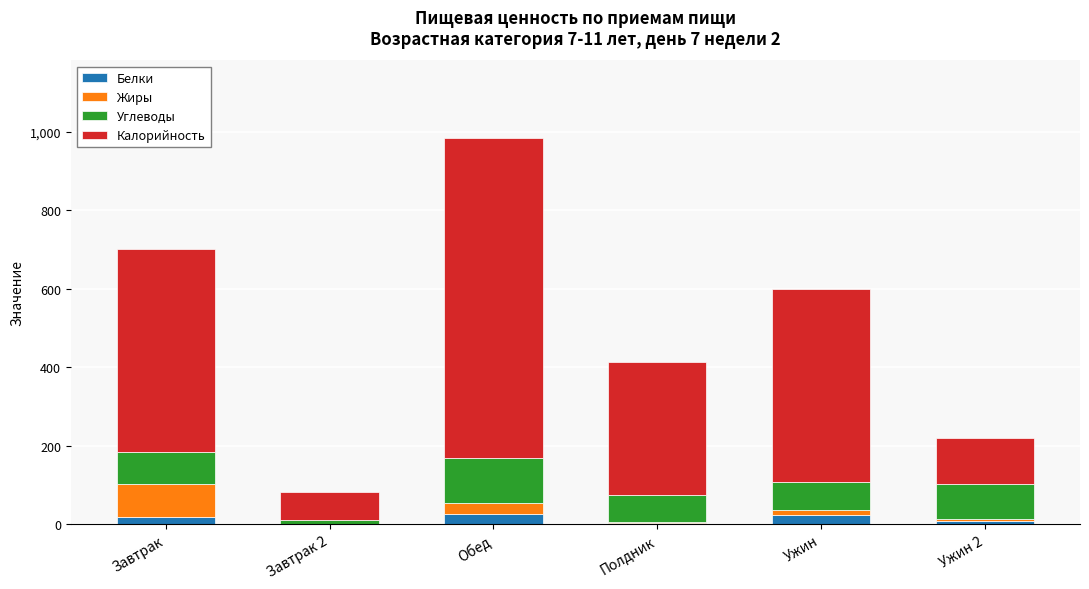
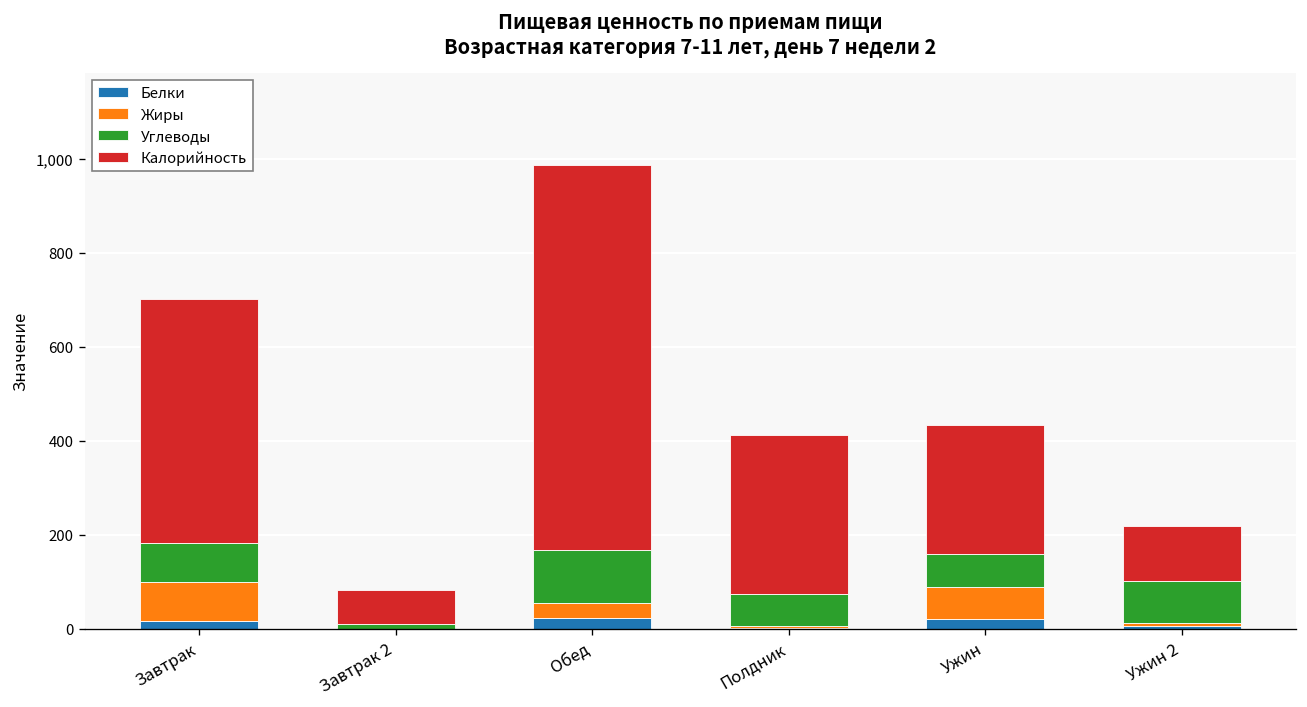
  {
    "Белки": {
      "Завтрак": 20,
      "Обед": 20,
      "Ужин": 20,
      "Ужин 2": 10
    },
    "Жиры": {
      "Завтрак": 80,
      "Обед": 30,
-     "Ужин": 10
+     "Ужин": 70
    },
    "Углеводы": {
      "Завтрак": 80,
      "Завтрак 2": 10,
      "Обед": 110,
      "Полдник": 70,
      "Ужин": 70,
      "Ужин 2": 90
    },
    "Калорийность": {
      "Завтрак": 520,
      "Завтрак 2": 70,
      "Обед": 820,
      "Полдник": 340,
-     "Ужин": 490,
+     "Ужин": 270,
      "Ужин 2": 120
    }
  }
